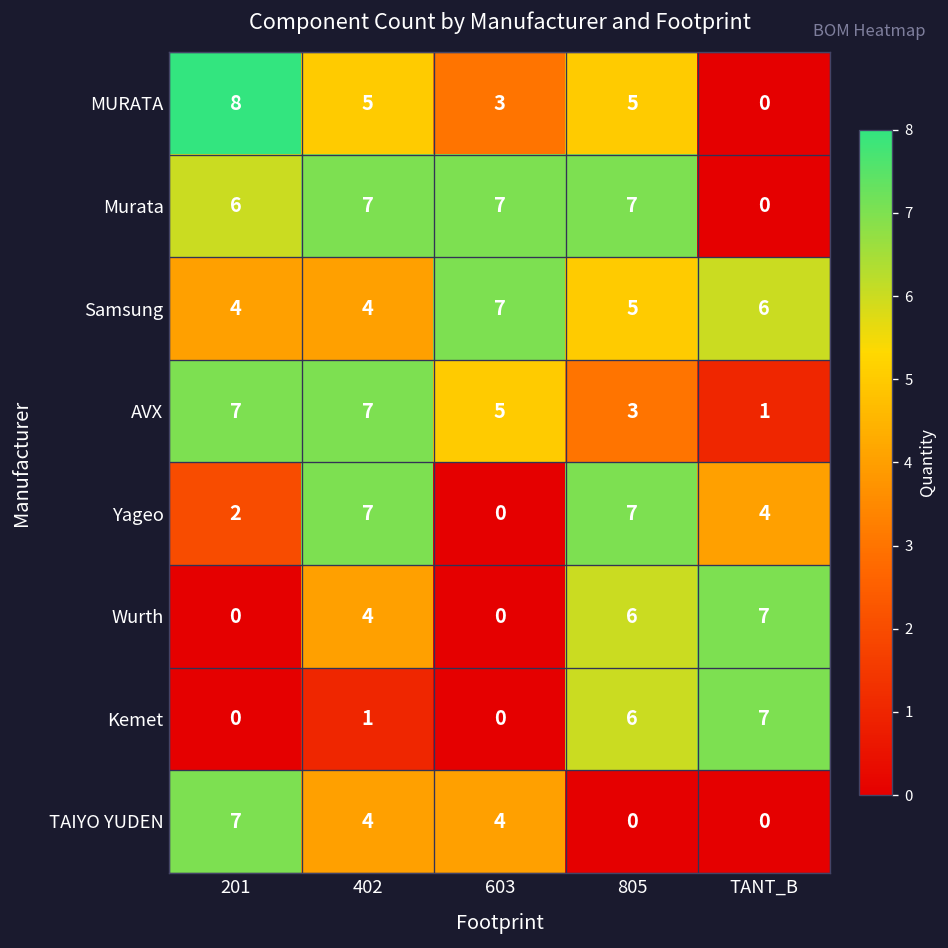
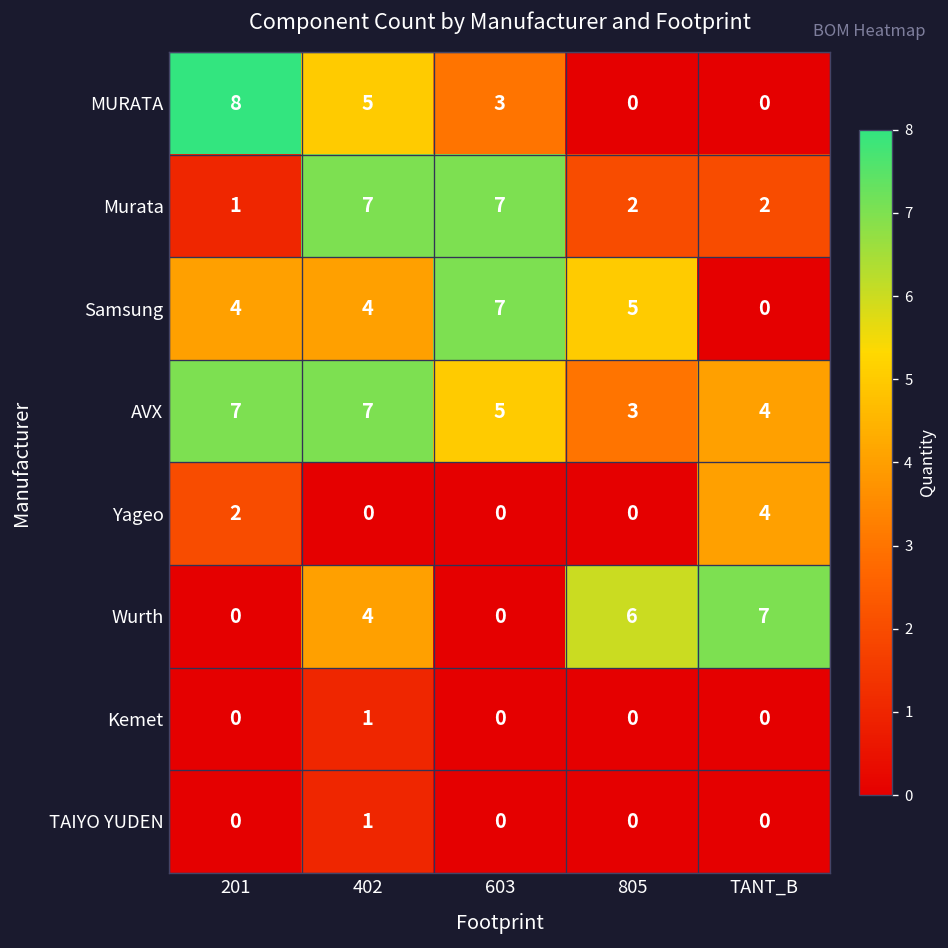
  {
    "MURATA": {
      "201": 8,
      "402": 5,
      "603": 3,
-     "805": 5,
+     "805": 0,
      "TANT_B": 0
    },
    "Murata": {
-     "201": 6,
+     "201": 1,
      "402": 7,
      "603": 7,
-     "805": 7,
-     "TANT_B": 0
+     "805": 2,
+     "TANT_B": 2
    },
    "Samsung": {
      "201": 4,
      "402": 4,
      "603": 7,
      "805": 5,
-     "TANT_B": 6
+     "TANT_B": 0
    },
    "AVX": {
      "201": 7,
      "402": 7,
      "603": 5,
      "805": 3,
-     "TANT_B": 1
+     "TANT_B": 4
    },
    "Yageo": {
      "201": 2,
-     "402": 7,
+     "402": 0,
      "603": 0,
-     "805": 7,
+     "805": 0,
      "TANT_B": 4
    },
    "Wurth": {
      "201": 0,
      "402": 4,
      "603": 0,
      "805": 6,
      "TANT_B": 7
    },
    "Kemet": {
      "201": 0,
      "402": 1,
      "603": 0,
-     "805": 6,
-     "TANT_B": 7
+     "805": 0,
+     "TANT_B": 0
    },
    "TAIYO YUDEN": {
-     "201": 7,
-     "402": 4,
-     "603": 4,
+     "201": 0,
+     "402": 1,
+     "603": 0,
      "805": 0,
      "TANT_B": 0
    }
  }
